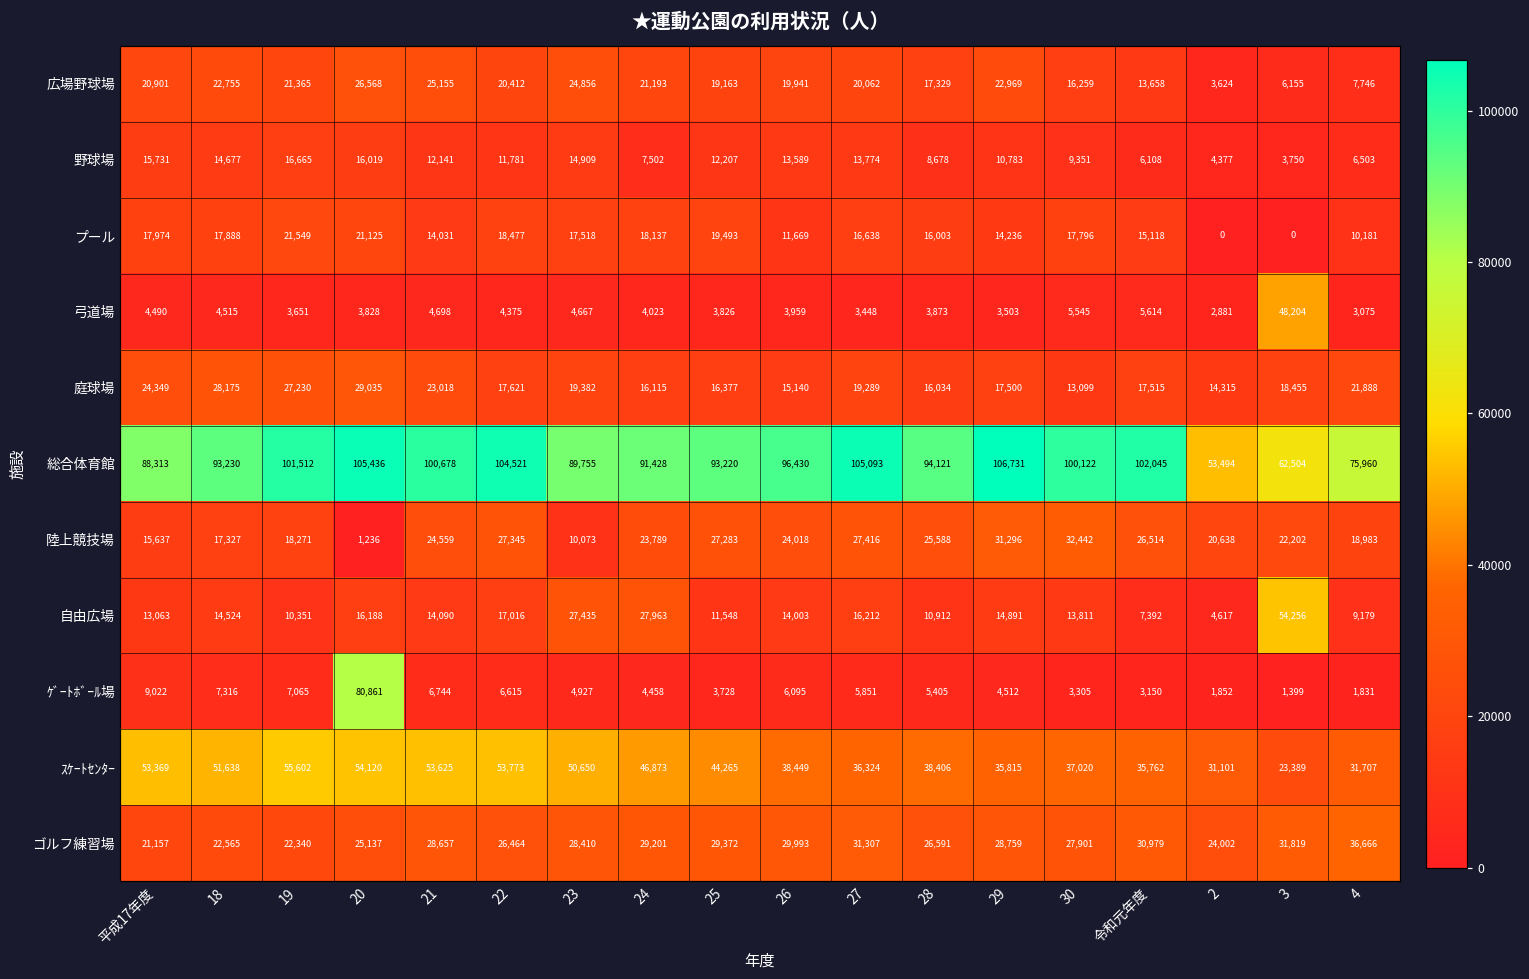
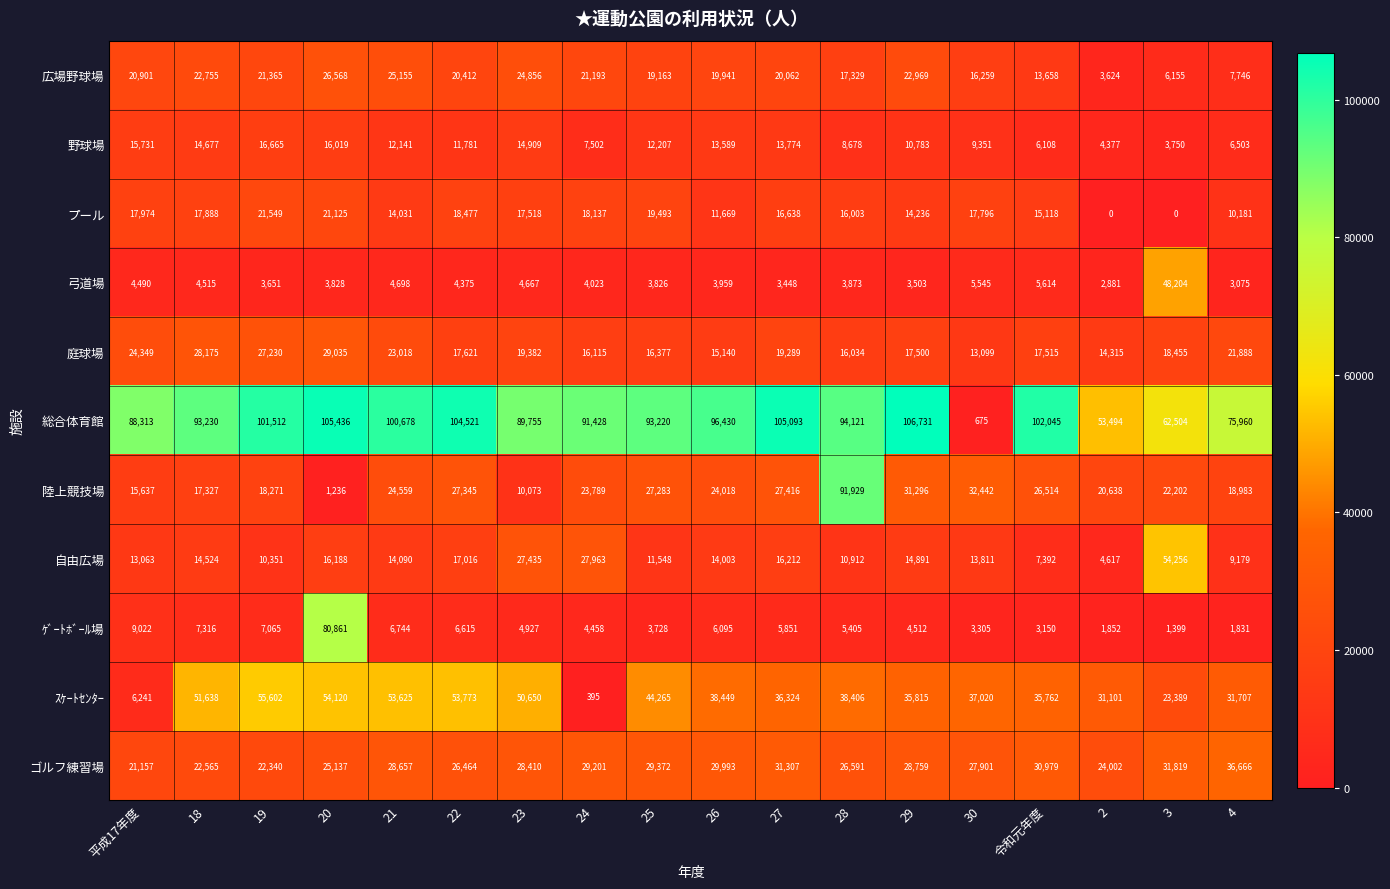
  {
    "広場野球場": {
      "平成17年度": "20,901",
      "18": "22,755",
      "19": "21,365",
      "20": "26,568",
      "21": "25,155",
      "22": "20,412",
      "23": "24,856",
      "24": "21,193",
      "25": "19,163",
      "26": "19,941",
      "27": "20,062",
      "28": "17,329",
      "29": "22,969",
      "30": "16,259",
      "令和元年度": "13,658",
      "2": "3,624",
      "3": "6,155",
      "4": "7,746"
    },
    "野球場": {
      "平成17年度": "15,731",
      "18": "14,677",
      "19": "16,665",
      "20": "16,019",
      "21": "12,141",
      "22": "11,781",
      "23": "14,909",
      "24": "7,502",
      "25": "12,207",
      "26": "13,589",
      "27": "13,774",
      "28": "8,678",
      "29": "10,783",
      "30": "9,351",
      "令和元年度": "6,108",
      "2": "4,377",
      "3": "3,750",
      "4": "6,503"
    },
    "プール": {
      "平成17年度": "17,974",
      "18": "17,888",
      "19": "21,549",
      "20": "21,125",
      "21": "14,031",
      "22": "18,477",
      "23": "17,518",
      "24": "18,137",
      "25": "19,493",
      "26": "11,669",
      "27": "16,638",
      "28": "16,003",
      "29": "14,236",
      "30": "17,796",
      "令和元年度": "15,118",
      "2": "0",
      "3": "0",
      "4": "10,181"
    },
    "弓道場": {
      "平成17年度": "4,490",
      "18": "4,515",
      "19": "3,651",
      "20": "3,828",
      "21": "4,698",
      "22": "4,375",
      "23": "4,667",
      "24": "4,023",
      "25": "3,826",
      "26": "3,959",
      "27": "3,448",
      "28": "3,873",
      "29": "3,503",
      "30": "5,545",
      "令和元年度": "5,614",
      "2": "2,881",
      "3": "48,204",
      "4": "3,075"
    },
    "庭球場": {
      "平成17年度": "24,349",
      "18": "28,175",
      "19": "27,230",
      "20": "29,035",
      "21": "23,018",
      "22": "17,621",
      "23": "19,382",
      "24": "16,115",
      "25": "16,377",
      "26": "15,140",
      "27": "19,289",
      "28": "16,034",
      "29": "17,500",
      "30": "13,099",
      "令和元年度": "17,515",
      "2": "14,315",
      "3": "18,455",
      "4": "21,888"
    },
    "総合体育館": {
      "平成17年度": "88,313",
      "18": "93,230",
      "19": "101,512",
      "20": "105,436",
      "21": "100,678",
      "22": "104,521",
      "23": "89,755",
      "24": "91,428",
      "25": "93,220",
      "26": "96,430",
      "27": "105,093",
      "28": "94,121",
      "29": "106,731",
-     "30": "100,122",
+     "30": "675",
      "令和元年度": "102,045",
      "2": "53,494",
      "3": "62,504",
      "4": "75,960"
    },
    "陸上競技場": {
      "平成17年度": "15,637",
      "18": "17,327",
      "19": "18,271",
      "20": "1,236",
      "21": "24,559",
      "22": "27,345",
      "23": "10,073",
      "24": "23,789",
      "25": "27,283",
      "26": "24,018",
      "27": "27,416",
-     "28": "25,588",
+     "28": "91,929",
      "29": "31,296",
      "30": "32,442",
      "令和元年度": "26,514",
      "2": "20,638",
      "3": "22,202",
      "4": "18,983"
    },
    "自由広場": {
      "平成17年度": "13,063",
      "18": "14,524",
      "19": "10,351",
      "20": "16,188",
      "21": "14,090",
      "22": "17,016",
      "23": "27,435",
      "24": "27,963",
      "25": "11,548",
      "26": "14,003",
      "27": "16,212",
      "28": "10,912",
      "29": "14,891",
      "30": "13,811",
      "令和元年度": "7,392",
      "2": "4,617",
      "3": "54,256",
      "4": "9,179"
    },
    "ｹﾞｰﾄﾎﾞｰﾙ場": {
      "平成17年度": "9,022",
      "18": "7,316",
      "19": "7,065",
      "20": "80,861",
      "21": "6,744",
      "22": "6,615",
      "23": "4,927",
      "24": "4,458",
      "25": "3,728",
      "26": "6,095",
      "27": "5,851",
      "28": "5,405",
      "29": "4,512",
      "30": "3,305",
      "令和元年度": "3,150",
      "2": "1,852",
      "3": "1,399",
      "4": "1,831"
    },
    "ｽｹｰﾄｾﾝﾀｰ": {
-     "平成17年度": "53,369",
+     "平成17年度": "6,241",
      "18": "51,638",
      "19": "55,602",
      "20": "54,120",
      "21": "53,625",
      "22": "53,773",
      "23": "50,650",
-     "24": "46,873",
+     "24": "395",
      "25": "44,265",
      "26": "38,449",
      "27": "36,324",
      "28": "38,406",
      "29": "35,815",
      "30": "37,020",
      "令和元年度": "35,762",
      "2": "31,101",
      "3": "23,389",
      "4": "31,707"
    },
    "ゴルフ練習場": {
      "平成17年度": "21,157",
      "18": "22,565",
      "19": "22,340",
      "20": "25,137",
      "21": "28,657",
      "22": "26,464",
      "23": "28,410",
      "24": "29,201",
      "25": "29,372",
      "26": "29,993",
      "27": "31,307",
      "28": "26,591",
      "29": "28,759",
      "30": "27,901",
      "令和元年度": "30,979",
      "2": "24,002",
      "3": "31,819",
      "4": "36,666"
    }
  }
